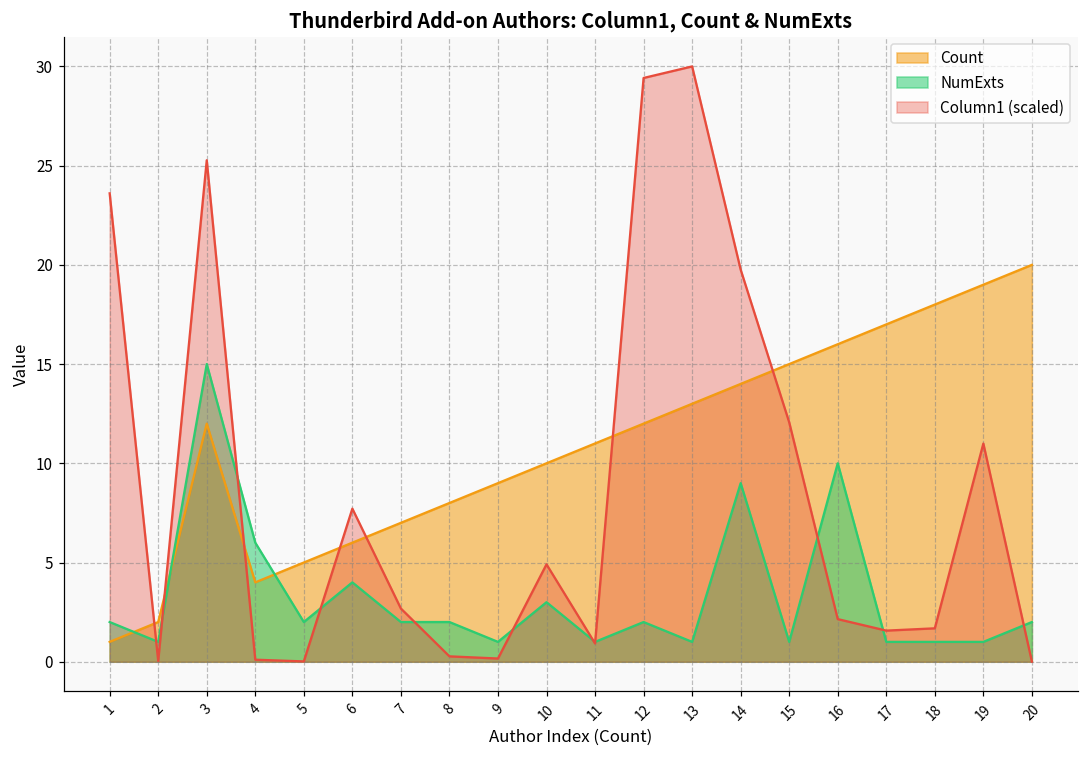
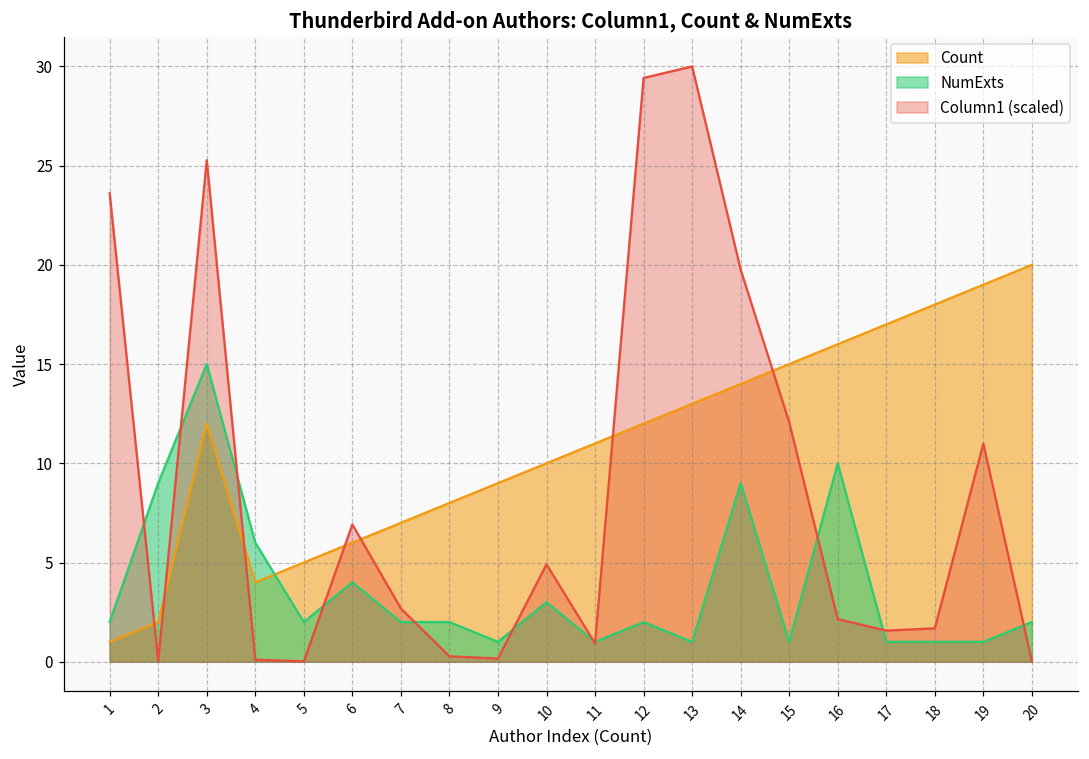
  {
    "Count": {
      "1": 1.0,
      "2": 2.0,
      "3": 12.0,
      "4": 4.0,
      "5": 5.0,
      "6": 6.0,
      "7": 7.0,
      "8": 8.0,
      "9": 9.0,
      "10": 10.0,
      "11": 11.0,
      "12": 12.0,
      "13": 13.0,
      "14": 14.0,
      "15": 15.0,
      "16": 16.0,
      "17": 17.0,
      "18": 18.0,
      "19": 19.0,
      "20": 20.0
    },
    "NumExts": {
      "1": 2,
-     "2": 1,
+     "2": 9,
      "3": 15,
      "4": 6,
      "5": 2,
      "6": 4,
      "7": 2,
      "8": 2,
      "9": 1,
      "10": 3,
      "12": 2,
      "13": 1,
      "14": 9,
      "15": 1,
      "16": 10,
      "17": 1,
      "18": 1,
      "19": 1,
      "20": 2
    },
    "Column1 (scaled)": {
      "1": 23.6,
      "2": 0.0,
      "3": 25.3,
      "4": 0.1,
      "5": 0.0,
-     "6": 7.7,
+     "6": 6.9,
      "7": 2.7,
      "8": 0.3,
      "9": 0.2,
      "10": 4.9,
      "12": 29.4,
      "13": 30.0,
      "14": 19.8,
      "15": 12.1,
      "16": 2.1,
      "17": 1.6,
      "18": 1.7,
      "19": 11.0,
      "20": 0.0
    }
  }
